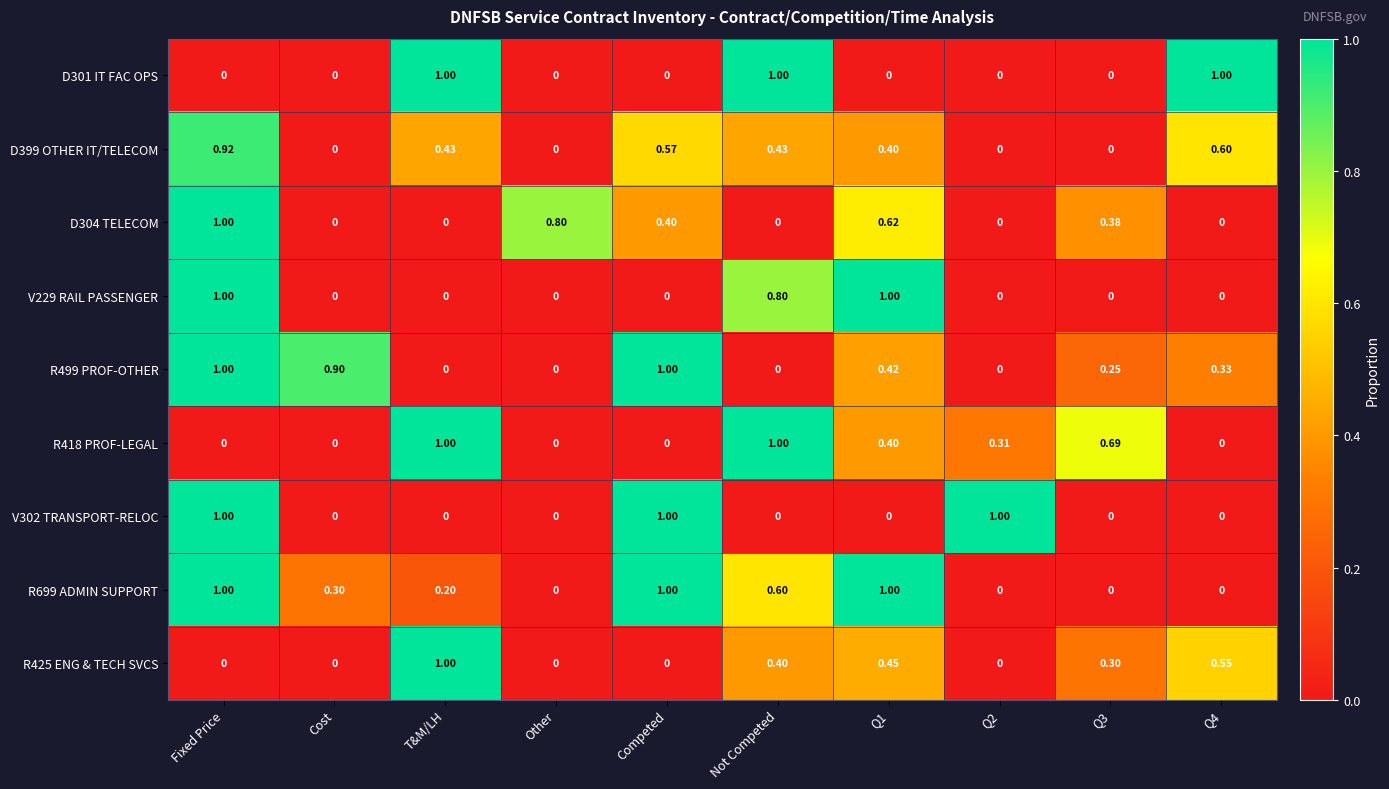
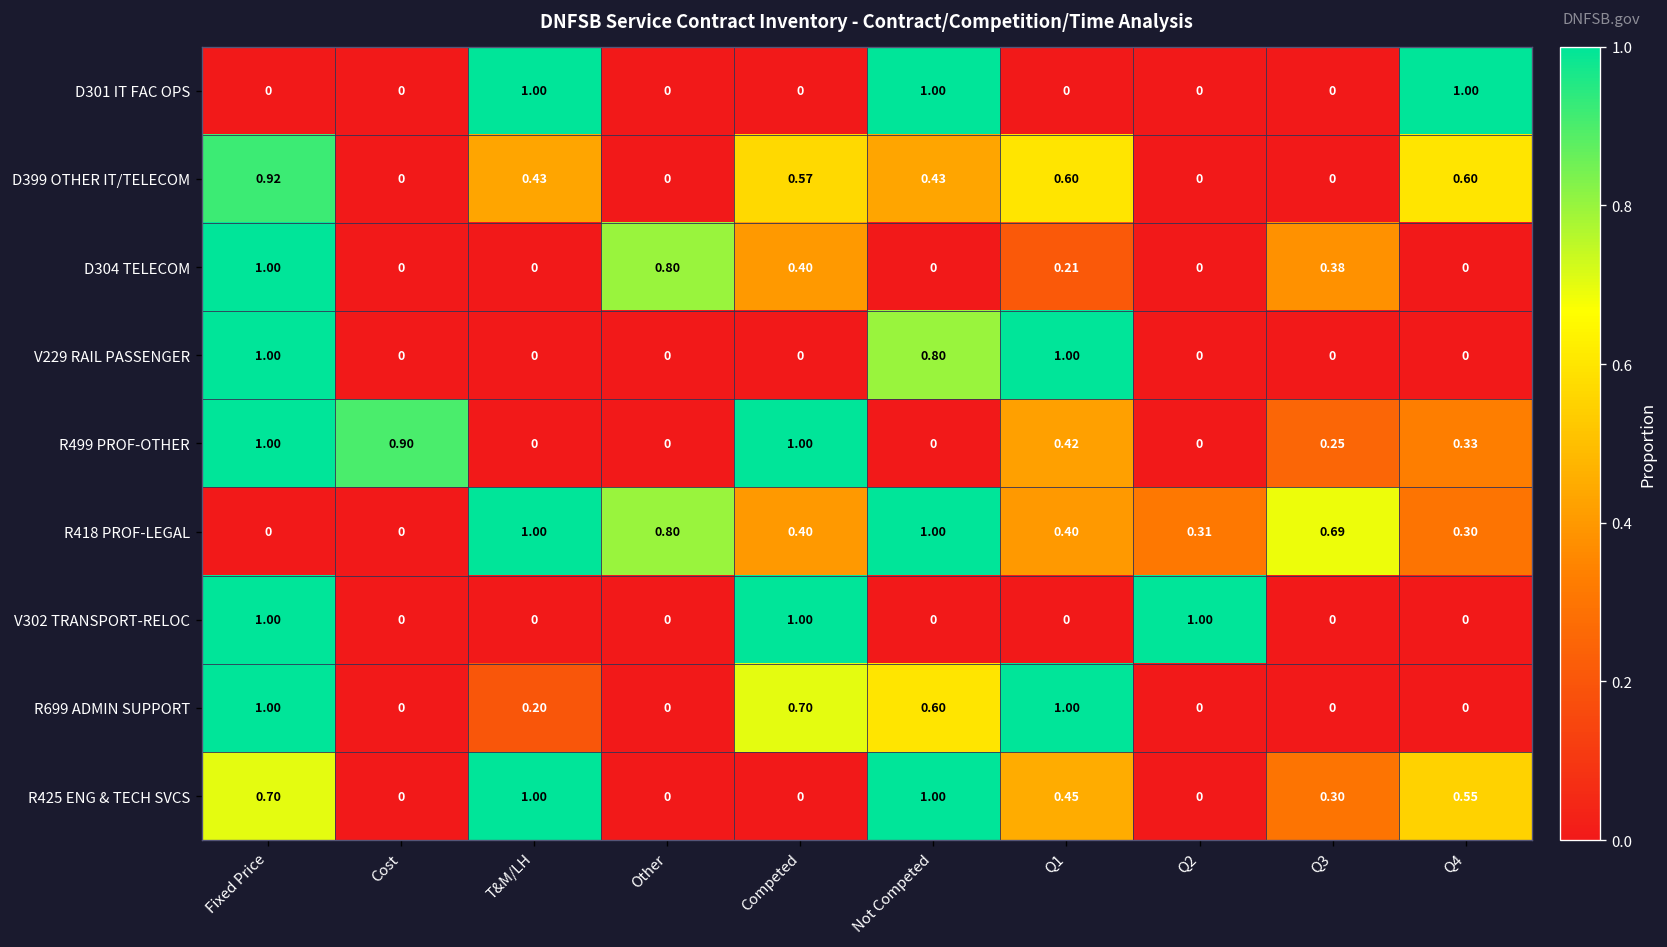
  {
    "D301 IT FAC OPS": {
      "Fixed Price": 0,
      "Cost": 0,
      "T&M/LH": 1.00,
      "Other": 0,
      "Competed": 0,
      "Not Competed": 1.00,
      "Q1": 0,
      "Q2": 0,
      "Q3": 0,
      "Q4": 1.00
    },
    "D399 OTHER IT/TELECOM": {
      "Fixed Price": 0.92,
      "Cost": 0,
      "T&M/LH": 0.43,
      "Other": 0,
      "Competed": 0.57,
      "Not Competed": 0.43,
-     "Q1": 0.40,
+     "Q1": 0.60,
      "Q2": 0,
      "Q3": 0,
      "Q4": 0.60
    },
    "D304 TELECOM": {
      "Fixed Price": 1.00,
      "Cost": 0,
      "T&M/LH": 0,
      "Other": 0.80,
      "Competed": 0.40,
      "Not Competed": 0,
-     "Q1": 0.62,
+     "Q1": 0.21,
      "Q2": 0,
      "Q3": 0.38,
      "Q4": 0
    },
    "V229 RAIL PASSENGER": {
      "Fixed Price": 1.00,
      "Cost": 0,
      "T&M/LH": 0,
      "Other": 0,
      "Competed": 0,
      "Not Competed": 0.80,
      "Q1": 1.00,
      "Q2": 0,
      "Q3": 0,
      "Q4": 0
    },
    "R499 PROF-OTHER": {
      "Fixed Price": 1.00,
      "Cost": 0.90,
      "T&M/LH": 0,
      "Other": 0,
      "Competed": 1.00,
      "Not Competed": 0,
      "Q1": 0.42,
      "Q2": 0,
      "Q3": 0.25,
      "Q4": 0.33
    },
    "R418 PROF-LEGAL": {
      "Fixed Price": 0,
      "Cost": 0,
      "T&M/LH": 1.00,
-     "Other": 0,
-     "Competed": 0,
+     "Other": 0.80,
+     "Competed": 0.40,
      "Not Competed": 1.00,
      "Q1": 0.40,
      "Q2": 0.31,
      "Q3": 0.69,
-     "Q4": 0
+     "Q4": 0.30
    },
    "V302 TRANSPORT-RELOC": {
      "Fixed Price": 1.00,
      "Cost": 0,
      "T&M/LH": 0,
      "Other": 0,
      "Competed": 1.00,
      "Not Competed": 0,
      "Q1": 0,
      "Q2": 1.00,
      "Q3": 0,
      "Q4": 0
    },
    "R699 ADMIN SUPPORT": {
      "Fixed Price": 1.00,
-     "Cost": 0.30,
+     "Cost": 0,
      "T&M/LH": 0.20,
      "Other": 0,
-     "Competed": 1.00,
+     "Competed": 0.70,
      "Not Competed": 0.60,
      "Q1": 1.00,
      "Q2": 0,
      "Q3": 0,
      "Q4": 0
    },
    "R425 ENG & TECH SVCS": {
-     "Fixed Price": 0,
+     "Fixed Price": 0.70,
      "Cost": 0,
      "T&M/LH": 1.00,
      "Other": 0,
      "Competed": 0,
-     "Not Competed": 0.40,
+     "Not Competed": 1.00,
      "Q1": 0.45,
      "Q2": 0,
      "Q3": 0.30,
      "Q4": 0.55
    }
  }
